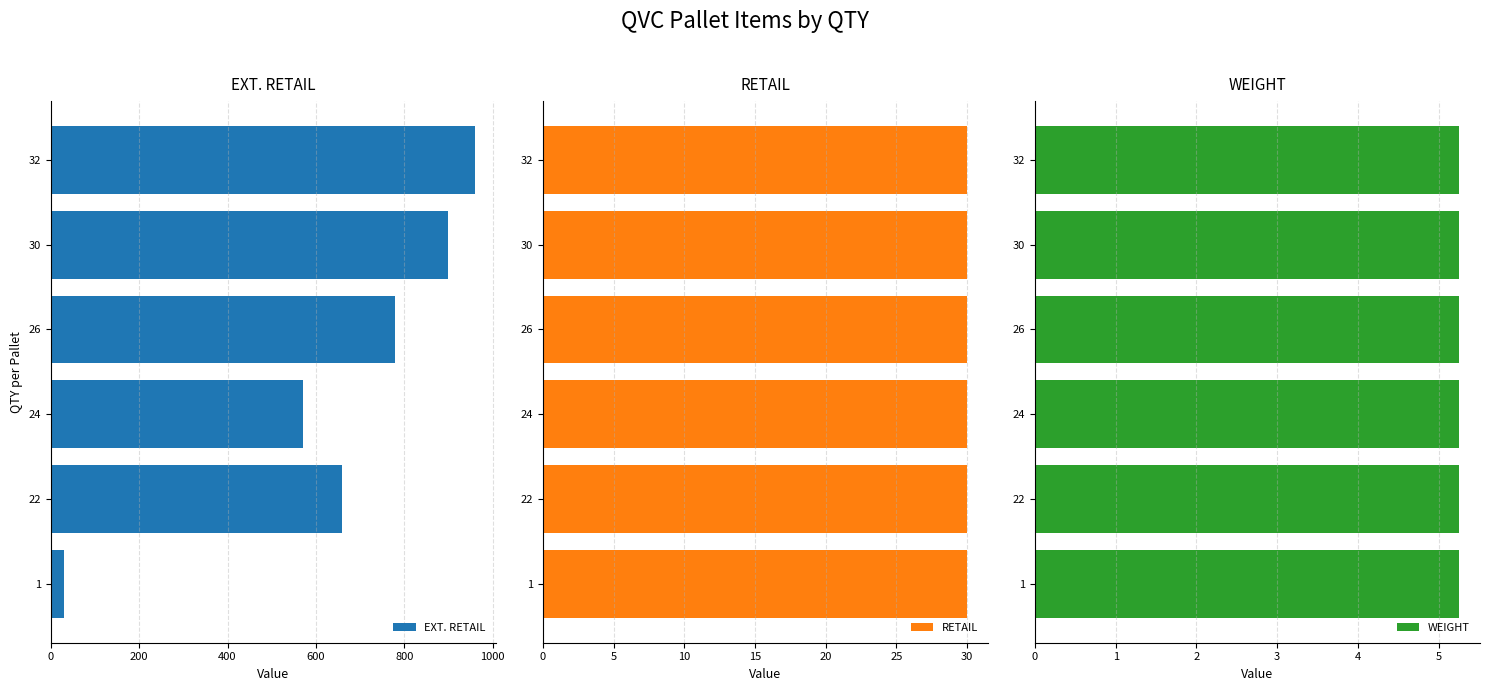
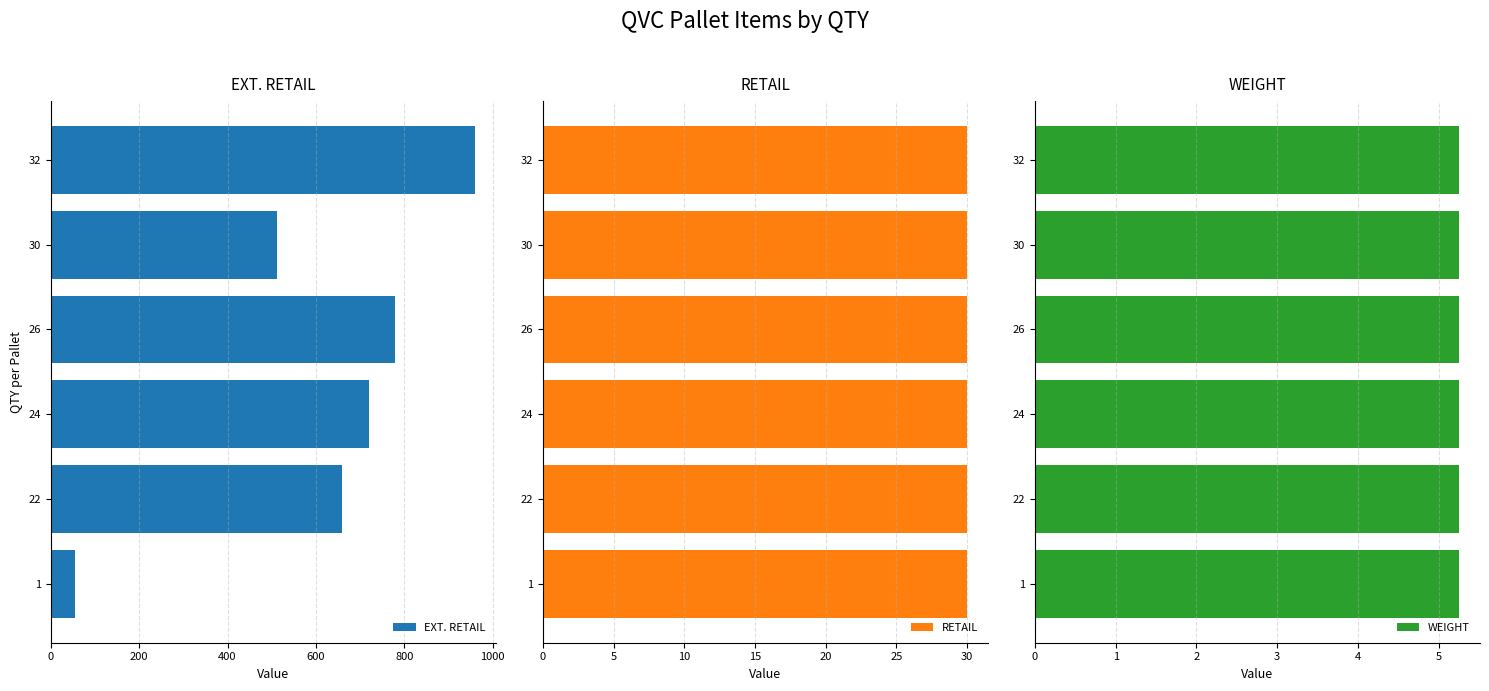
  {
    "EXT. RETAIL": {
      "32": 960,
-     "30": 900,
+     "30": 510,
      "26": 780,
-     "24": 570,
+     "24": 720,
      "22": 660,
-     "1": 30
+     "1": 60
    },
    "RETAIL": {
      "32": 30.0,
      "30": 30.0,
      "26": 30.0,
      "24": 30.0,
      "22": 30.0,
      "1": 30.0
    },
    "WEIGHT": {
      "32": 5.3,
      "30": 5.3,
      "26": 5.3,
      "24": 5.3,
      "22": 5.3,
      "1": 5.3
    }
  }
